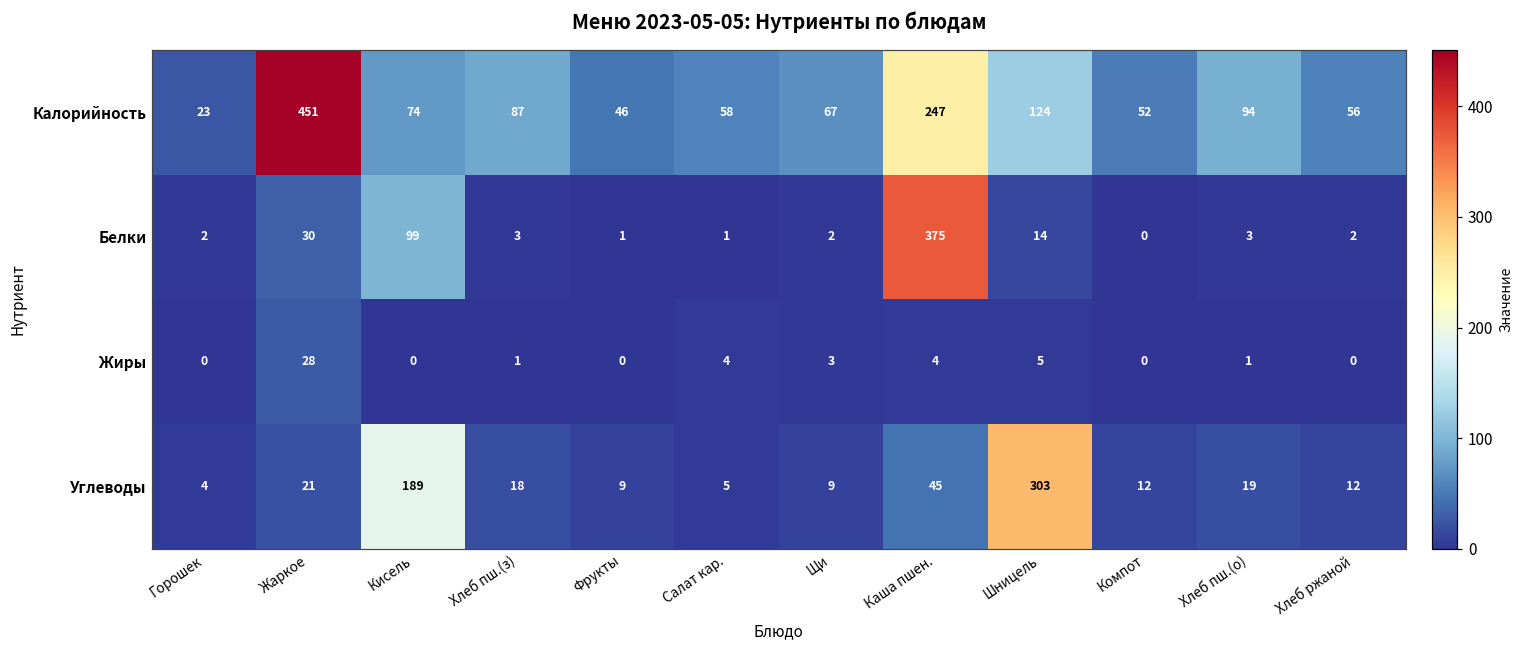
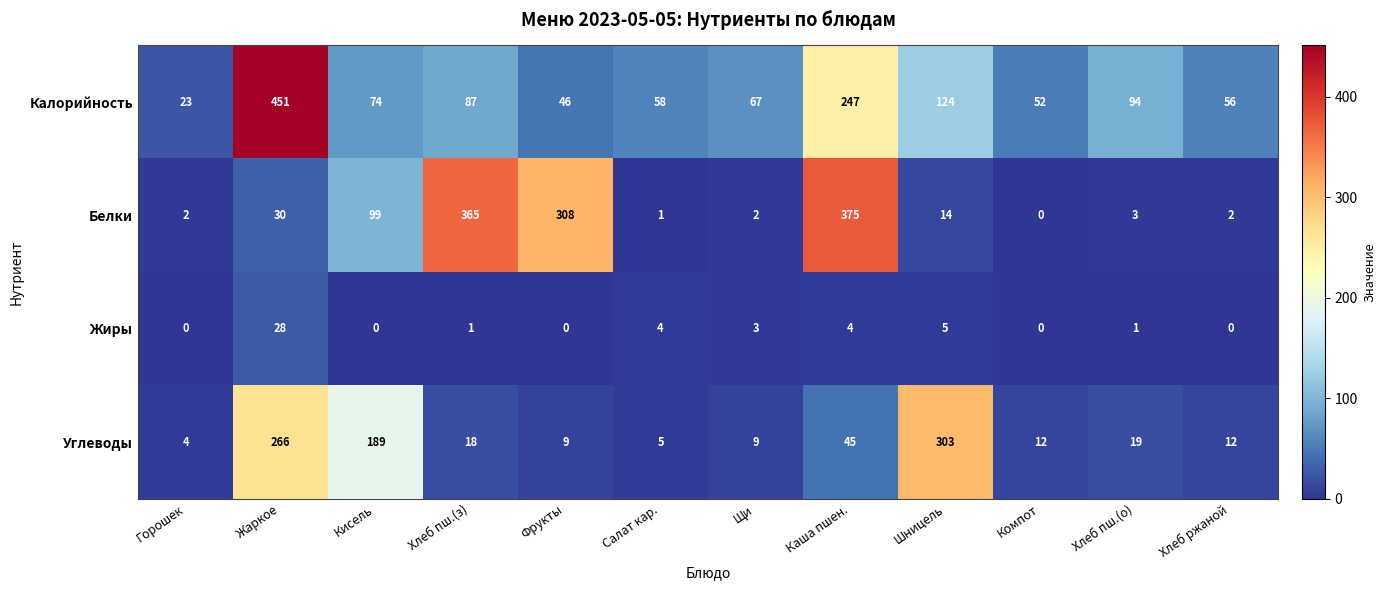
  {
    "Калорийность": {
      "Горошек": 23,
      "Жаркое": 451,
      "Кисель": 74,
      "Хлеб пш.(з)": 87,
      "Фрукты": 46,
      "Салат кар.": 58,
      "Щи": 67,
      "Каша пшен.": 247,
      "Шницель": 124,
      "Компот": 52,
      "Хлеб пш.(о)": 94,
      "Хлеб ржаной": 56
    },
    "Белки": {
      "Горошек": 2,
      "Жаркое": 30,
      "Кисель": 99,
-     "Хлеб пш.(з)": 3,
-     "Фрукты": 1,
+     "Хлеб пш.(з)": 365,
+     "Фрукты": 308,
      "Салат кар.": 1,
      "Щи": 2,
      "Каша пшен.": 375,
      "Шницель": 14,
      "Компот": 0,
      "Хлеб пш.(о)": 3,
      "Хлеб ржаной": 2
    },
    "Жиры": {
      "Горошек": 0,
      "Жаркое": 28,
      "Кисель": 0,
      "Хлеб пш.(з)": 1,
      "Фрукты": 0,
      "Салат кар.": 4,
      "Щи": 3,
      "Каша пшен.": 4,
      "Шницель": 5,
      "Компот": 0,
      "Хлеб пш.(о)": 1,
      "Хлеб ржаной": 0
    },
    "Углеводы": {
      "Горошек": 4,
-     "Жаркое": 21,
+     "Жаркое": 266,
      "Кисель": 189,
      "Хлеб пш.(з)": 18,
      "Фрукты": 9,
      "Салат кар.": 5,
      "Щи": 9,
      "Каша пшен.": 45,
      "Шницель": 303,
      "Компот": 12,
      "Хлеб пш.(о)": 19,
      "Хлеб ржаной": 12
    }
  }
